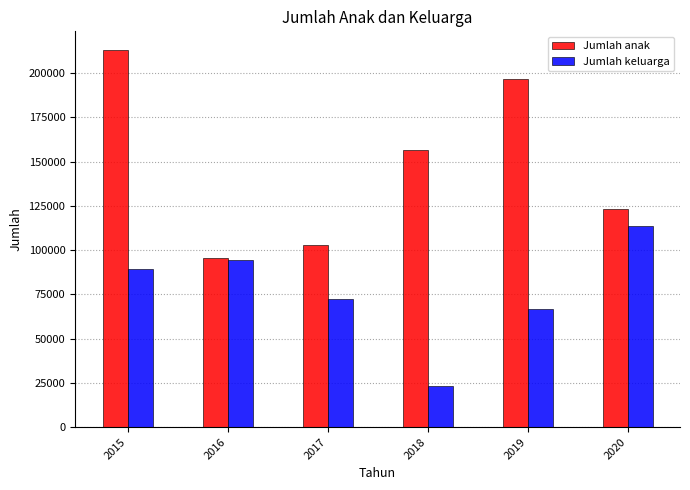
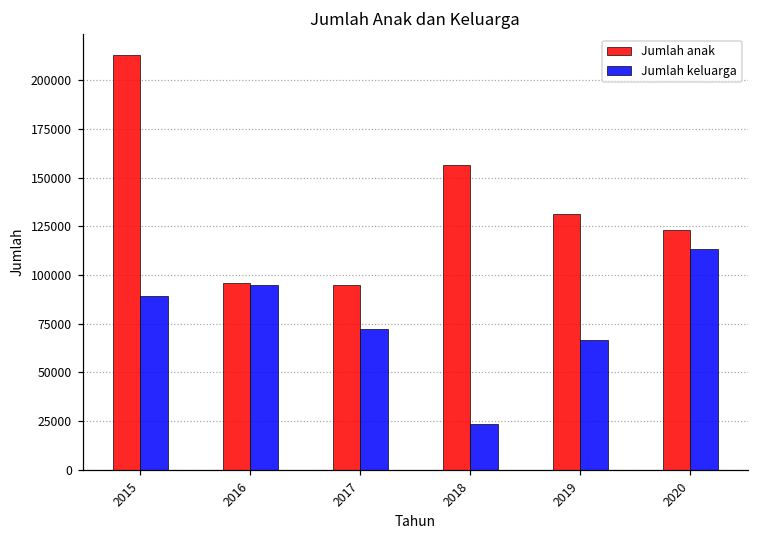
  {
    "Jumlah anak": {
      "2015": 213000,
      "2016": 96000,
-     "2017": 103000,
+     "2017": 95000,
      "2018": 156000,
-     "2019": 197000,
+     "2019": 132000,
      "2020": 123000
    },
    "Jumlah keluarga": {
      "2015": 89000,
      "2016": 95000,
      "2017": 72000,
      "2018": 23000,
      "2019": 67000,
      "2020": 113000
    }
  }
